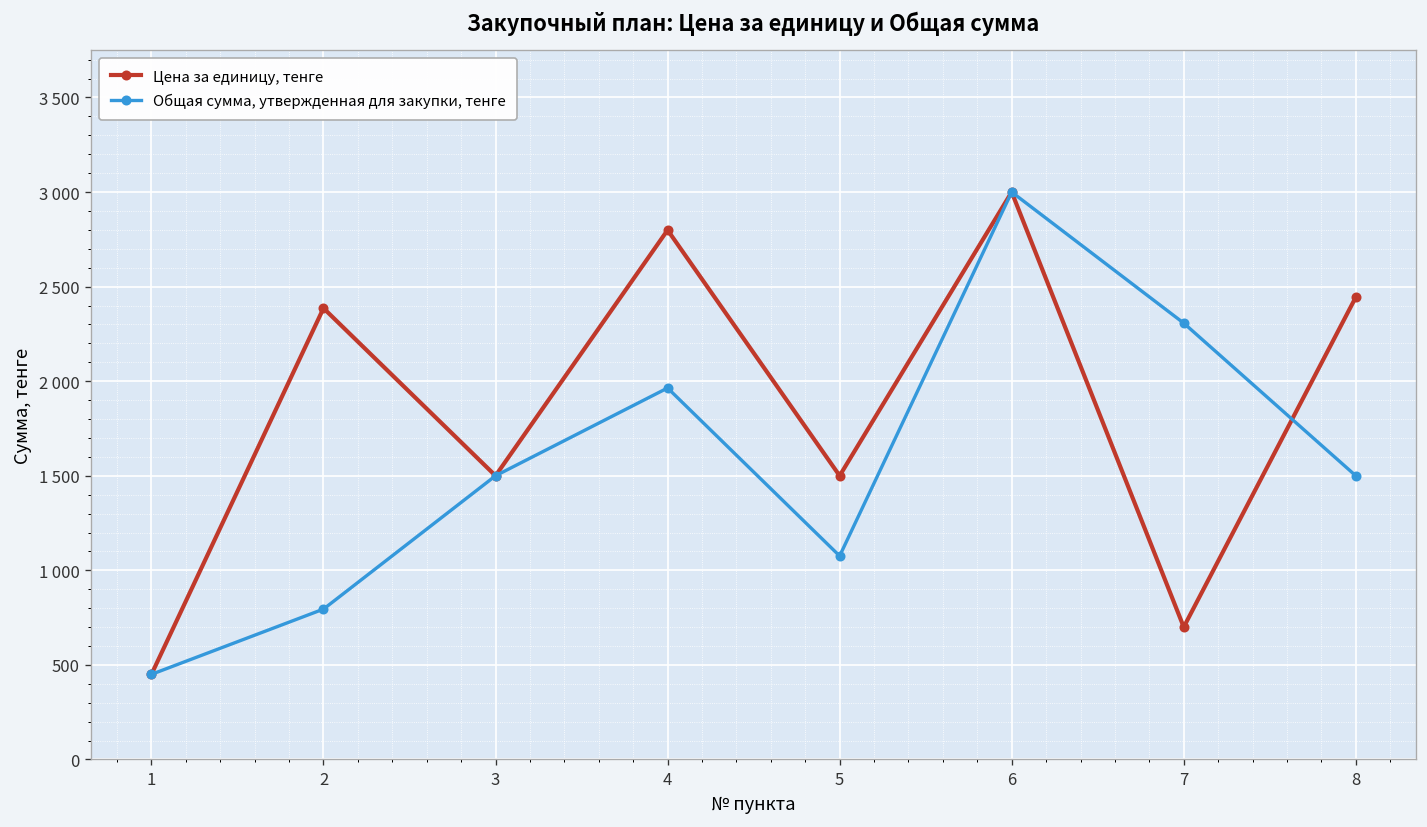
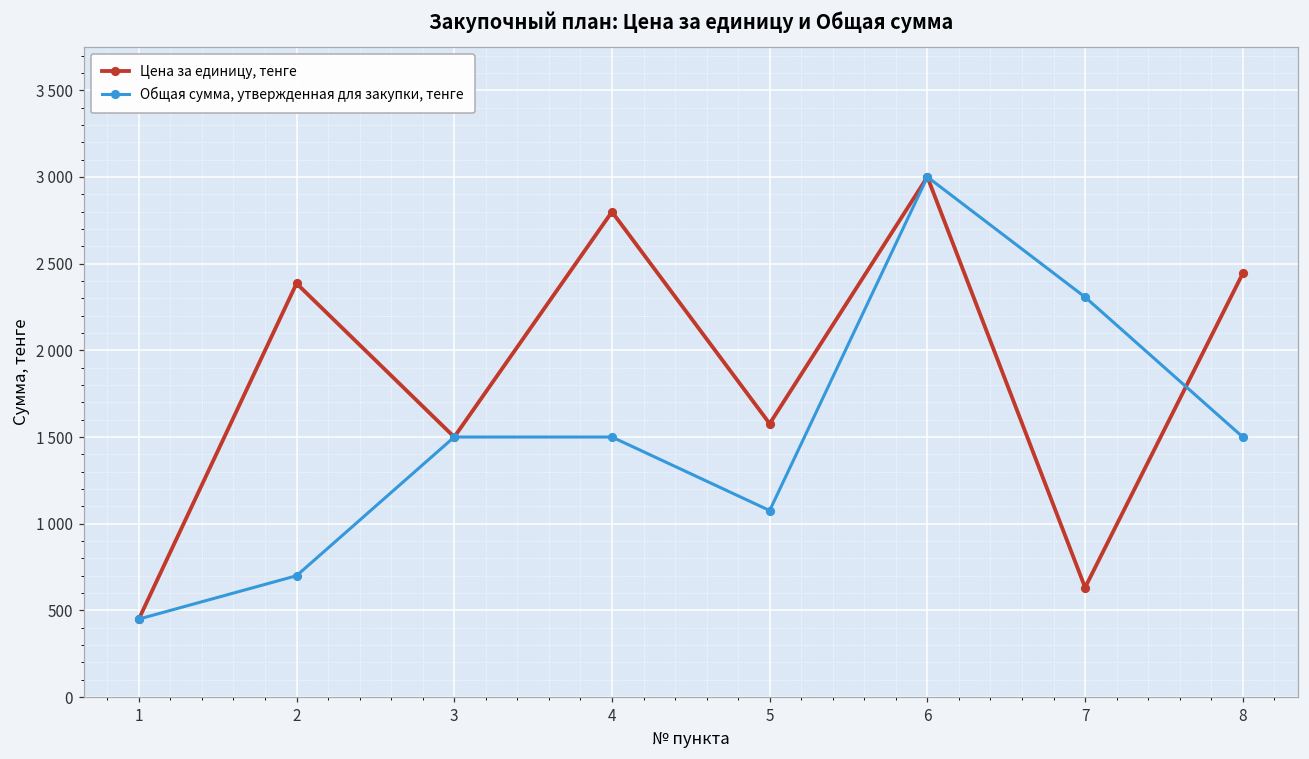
  {
    "Цена за единицу, тенге": {
      "2": 2390,
      "4": 2800,
-     "5": 1500,
-     "7": 700,
+     "5": 1580,
+     "7": 630,
      "8": 2440
    },
    "Общая сумма, утвержденная для закупки, тенге": {
-     "2": 800,
-     "4": 1960,
+     "2": 700,
+     "4": 1500,
      "5": 1080,
      "7": 2310,
      "8": 1500
    }
  }
